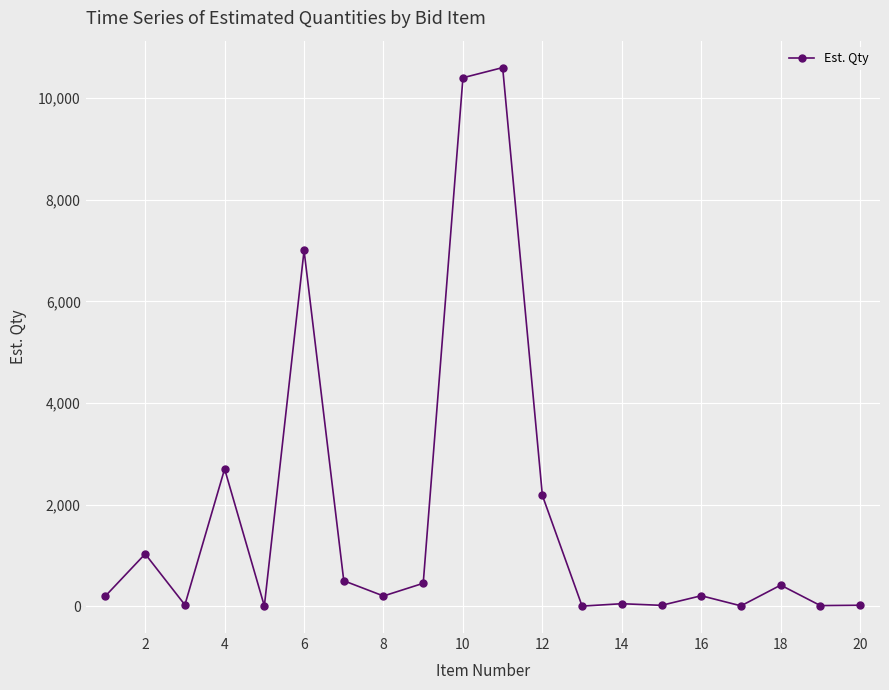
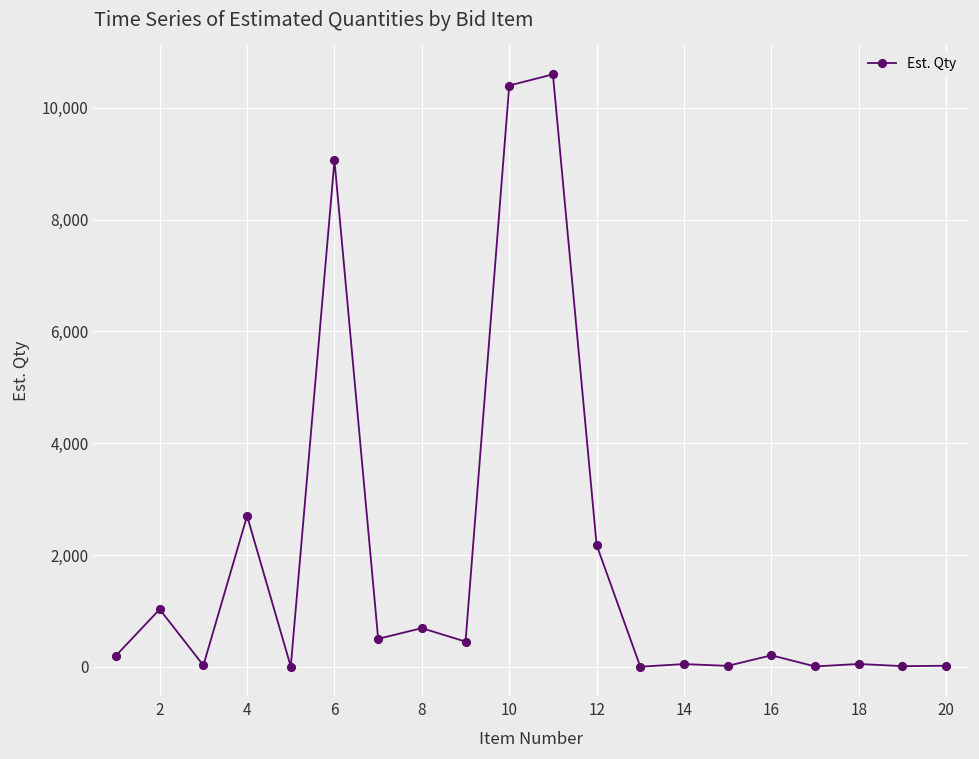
  {
    "2": "1,000",
    "4": "2,700",
-   "6": "7,000",
-   "8": "200",
+   "6": "9,100",
+   "8": "700",
    "10": "10,400",
    "12": "2,200",
    "14": "0",
    "16": "200",
-   "18": "400",
+   "18": "100",
    "20": "0"
  }
